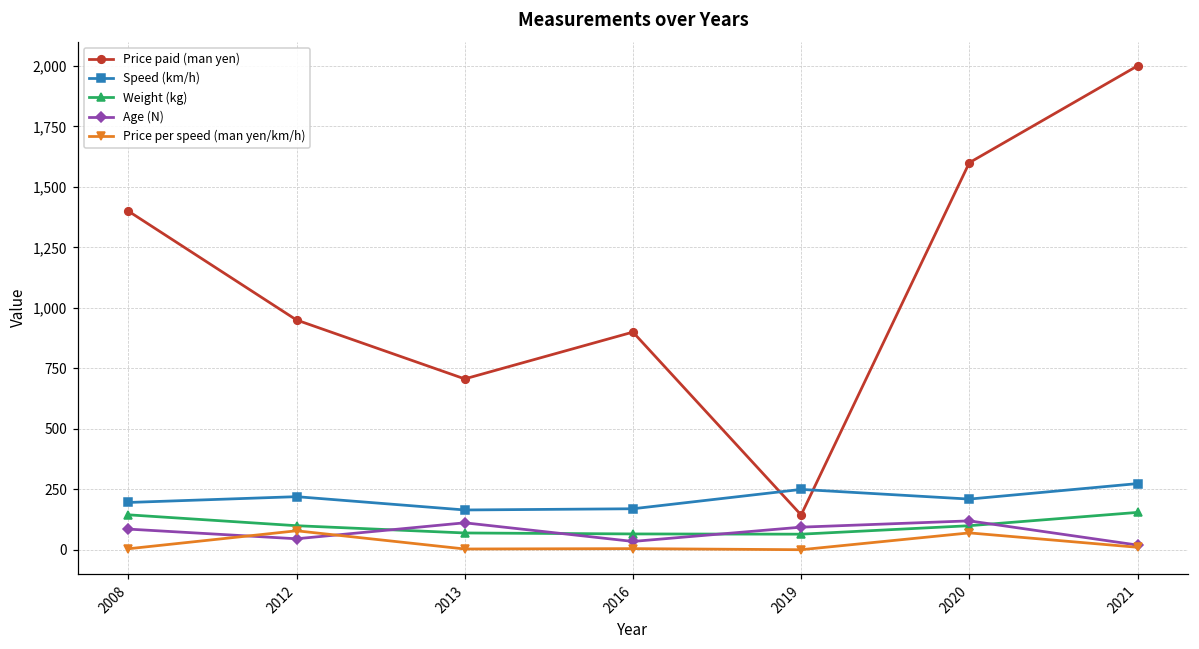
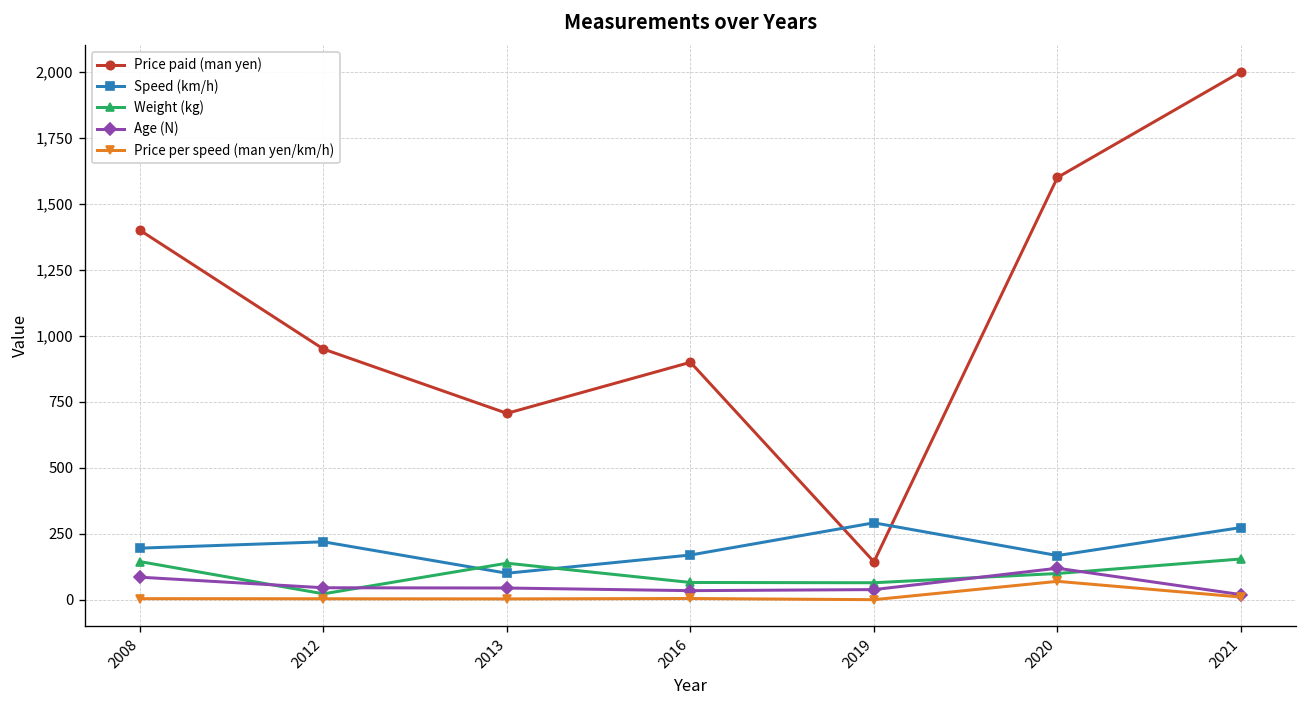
  {
    "Price paid (man yen)": {
      "2008": "1,400",
      "2012": "950",
      "2013": "710",
      "2016": "900",
      "2019": "140",
      "2020": "1,600",
      "2021": "2,000"
    },
    "Speed (km/h)": {
      "2008": "200",
      "2012": "220",
-     "2013": "170",
+     "2013": "100",
      "2016": "170",
-     "2019": "250",
-     "2020": "210",
+     "2019": "290",
+     "2020": "170",
      "2021": "270"
    },
    "Weight (kg)": {
      "2008": "150",
-     "2012": "100",
-     "2013": "70",
+     "2012": "20",
+     "2013": "140",
      "2016": "70",
      "2019": "70",
      "2020": "100",
      "2021": "160"
    },
    "Age (N)": {
      "2008": "90",
      "2012": "50",
-     "2013": "110",
+     "2013": "50",
      "2016": "40",
-     "2019": "90",
+     "2019": "40",
      "2020": "120"
    },
    "Price per speed (man yen/km/h)": {
      "2008": "0",
-     "2012": "80",
+     "2012": "0",
      "2013": "0",
      "2016": "10",
      "2019": "0",
      "2020": "70"
    }
  }
